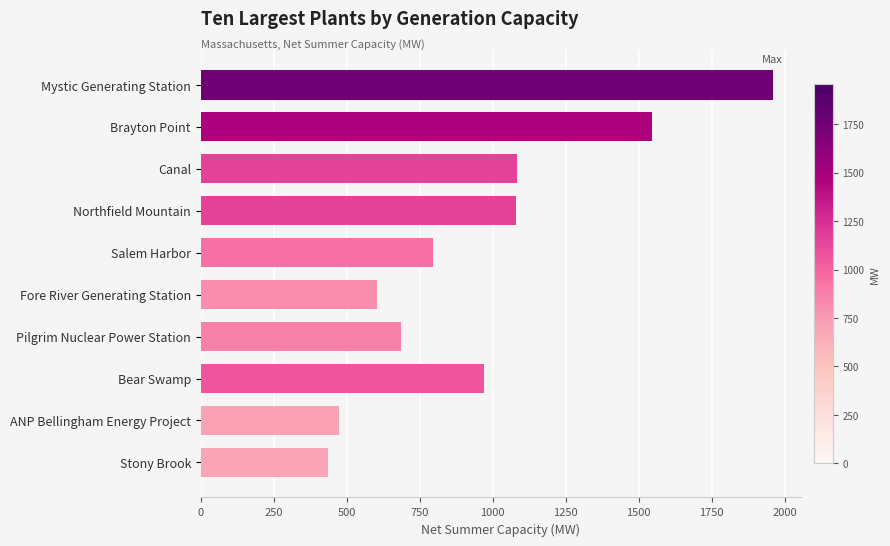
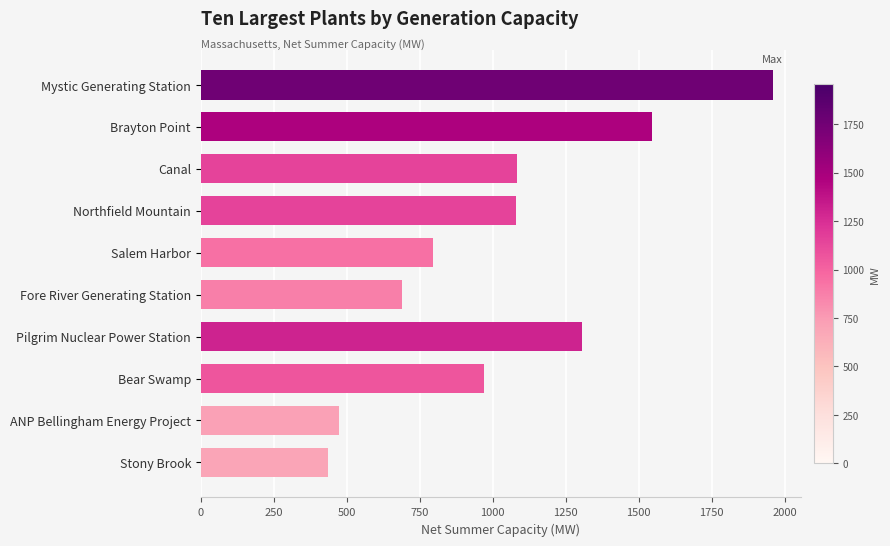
  {
    "Mystic Generating Station": 1960,
    "Brayton Point": 1550,
    "Canal": 1080,
    "Northfield Mountain": 1080,
    "Salem Harbor": 800,
-   "Fore River Generating Station": 600,
-   "Pilgrim Nuclear Power Station": 690,
+   "Fore River Generating Station": 690,
+   "Pilgrim Nuclear Power Station": 1300,
    "Bear Swamp": 970,
    "ANP Bellingham Energy Project": 480,
    "Stony Brook": 440
  }
